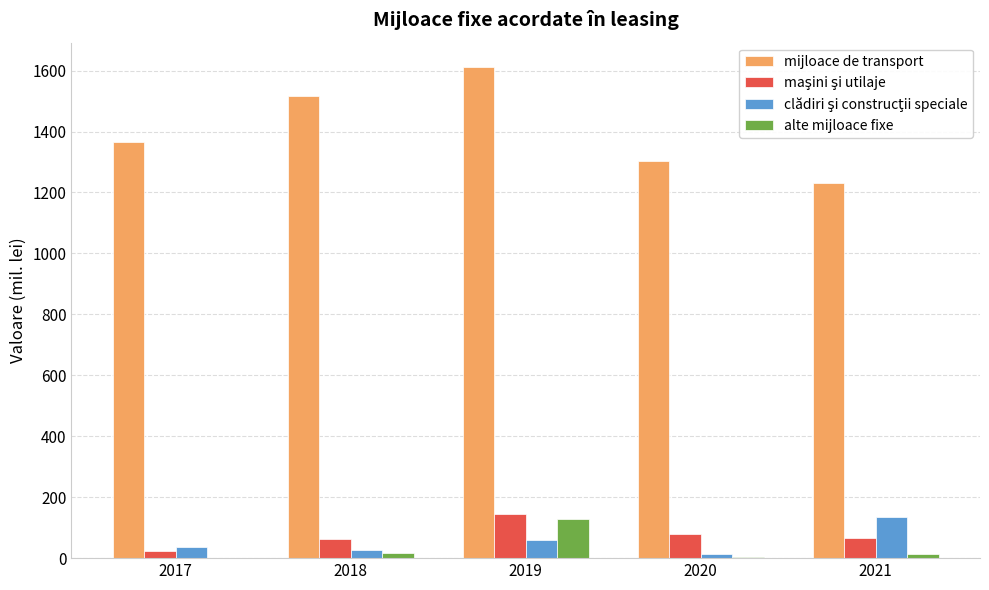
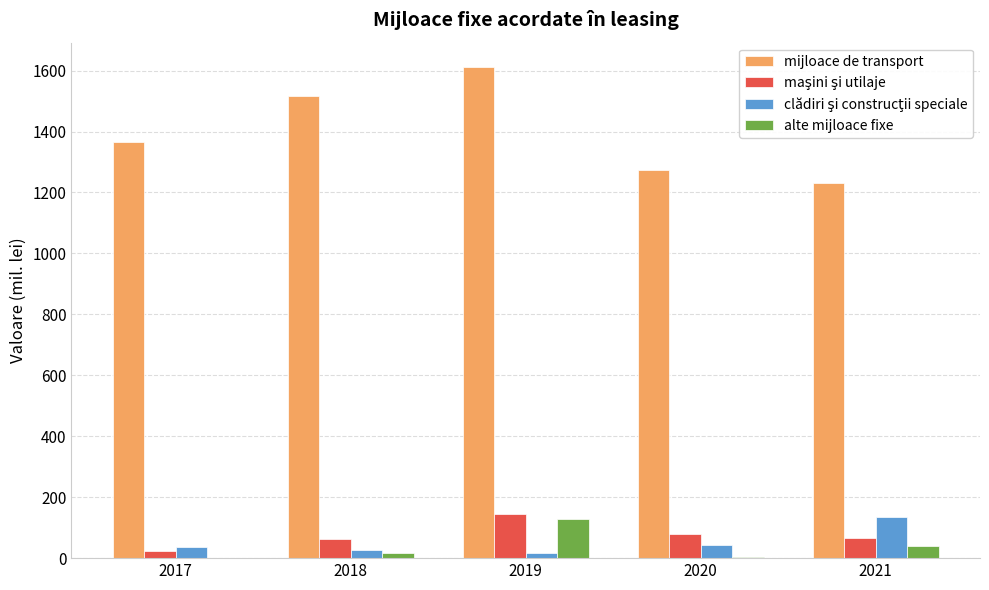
  {
    "mijloace de transport": {
      "2017": 1370,
      "2018": 1520,
      "2019": 1610,
-     "2020": 1300,
+     "2020": 1270,
      "2021": 1230
    },
    "maşini şi utilaje": {
      "2017": 20,
      "2018": 60,
      "2019": 140,
      "2020": 80,
      "2021": 70
    },
    "clădiri şi construcţii speciale": {
      "2017": 40,
      "2018": 30,
-     "2019": 60,
-     "2020": 10,
+     "2019": 20,
+     "2020": 40,
      "2021": 130
    },
    "alte mijloace fixe": {
      "2017": 0,
      "2018": 20,
      "2019": 130,
-     "2021": 10
+     "2021": 40
    }
  }
